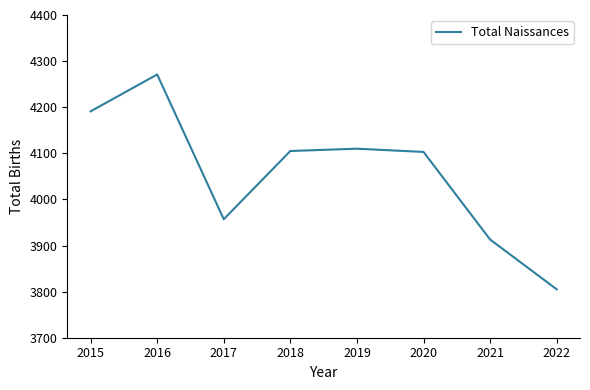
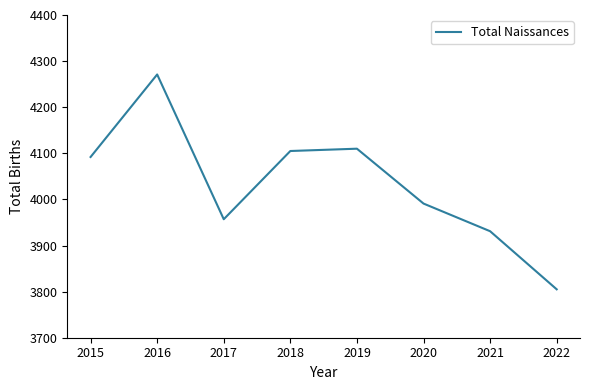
  {
-   "2015": 4190,
+   "2015": 4090,
    "2016": 4270,
    "2017": 3960,
    "2018": 4110,
    "2019": 4110,
-   "2020": 4100,
-   "2021": 3910,
+   "2020": 3990,
+   "2021": 3930,
    "2022": 3810
  }
